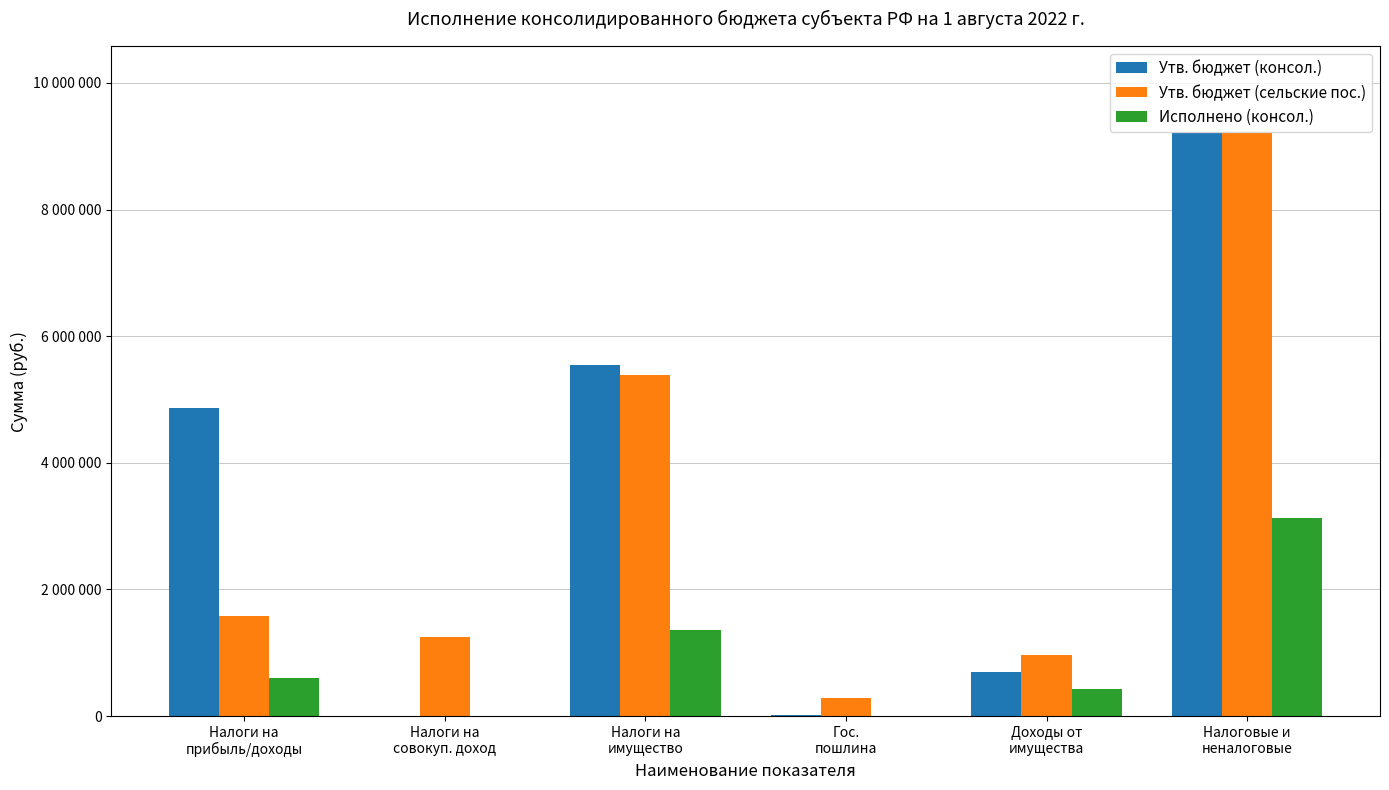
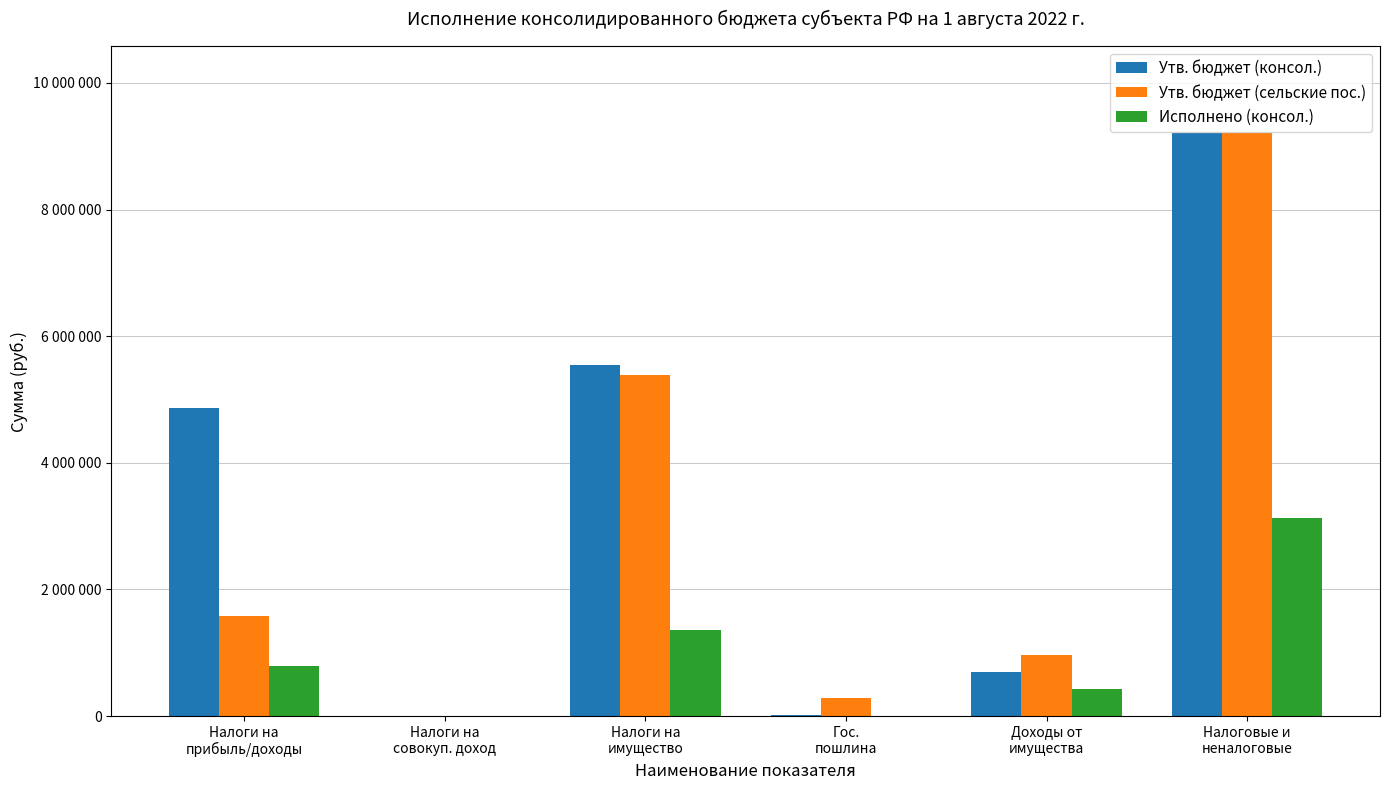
  {
    "Утв. бюджет (консол.)": {
      "Налоги на прибыль/доходы": 4900000,
      "Налоги на имущество": 5500000,
      "Доходы от имущества": 700000,
      "Налоговые и неналоговые": 9200000
    },
    "Утв. бюджет (сельские пос.)": {
      "Налоги на прибыль/доходы": 1600000,
-     "Налоги на совокуп. доход": 1200000,
+     "Налоги на совокуп. доход": 0,
      "Налоги на имущество": 5400000,
      "Гос. пошлина": 300000,
      "Доходы от имущества": 1000000,
      "Налоговые и неналоговые": 9200000
    },
    "Исполнено (консол.)": {
-     "Налоги на прибыль/доходы": 600000,
+     "Налоги на прибыль/доходы": 800000,
      "Налоги на имущество": 1400000,
      "Доходы от имущества": 400000,
      "Налоговые и неналоговые": 3100000
    }
  }
